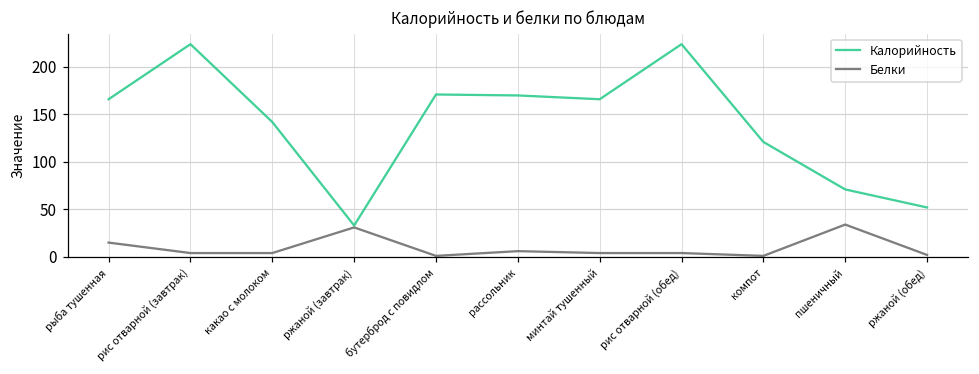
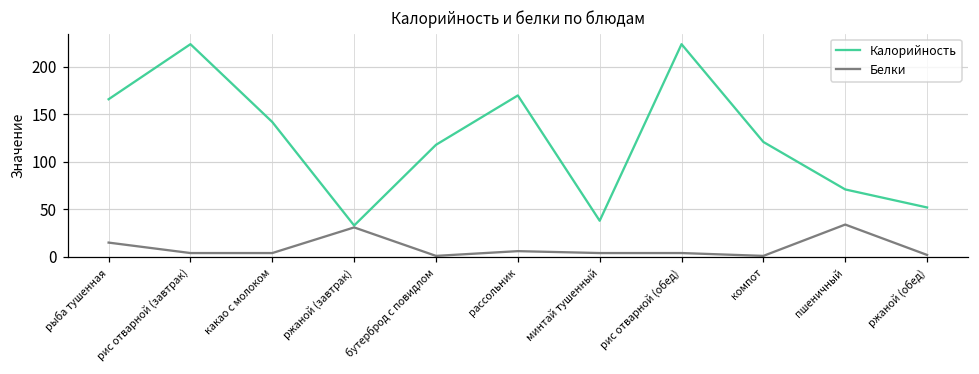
  {
    "Калорийность": {
      "рыба тушенная": 170,
      "рис отварной (завтрак)": 220,
      "какао с молоком": 140,
-     "бутерброд с повидлом": 170,
+     "бутерброд с повидлом": 120,
      "рассольник": 170,
-     "минтай тушенный": 170,
+     "минтай тушенный": 40,
      "рис отварной (обед)": 220,
      "компот": 120,
      "пшеничный": 70,
      "ржаной (обед)": 50
    },
    "Белки": {
      "рыба тушенная": 20,
      "рис отварной (завтрак)": 0,
      "какао с молоком": 0,
      "бутерброд с повидлом": 0,
      "рассольник": 10,
      "минтай тушенный": 0,
      "рис отварной (обед)": 0,
      "компот": 0,
      "пшеничный": 30,
      "ржаной (обед)": 0
    }
  }
